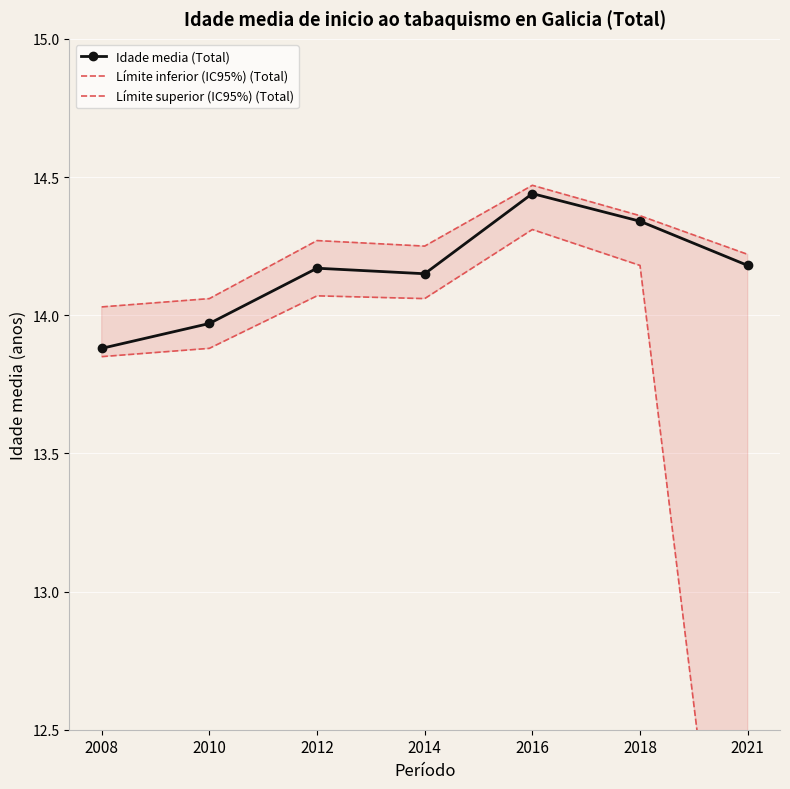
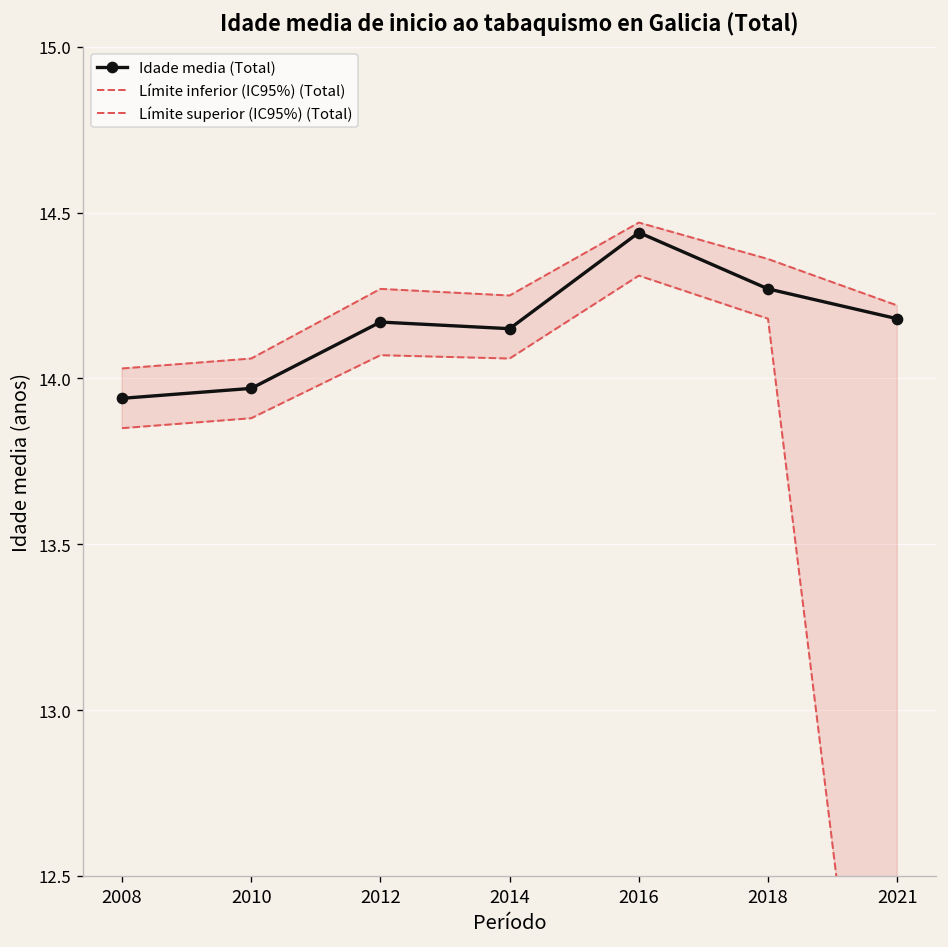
  {
    "Idade media (Total)": {
-     "2008": 13.88,
+     "2008": 13.94,
      "2010": 13.97,
      "2012": 14.17,
      "2014": 14.15,
      "2016": 14.44,
-     "2018": 14.34,
+     "2018": 14.27,
      "2021": 14.18
    }
  }
